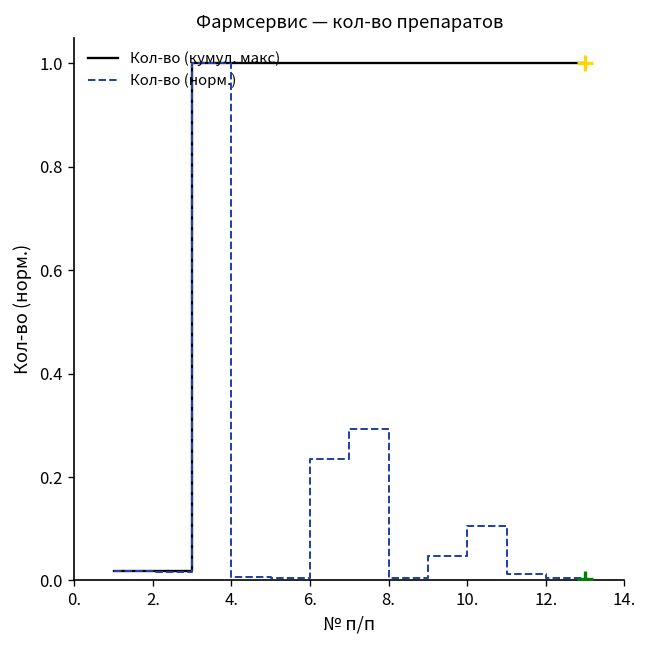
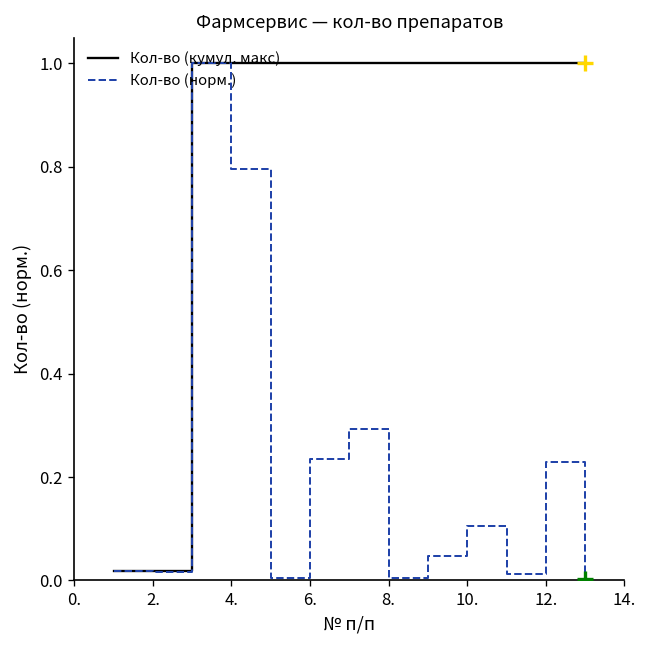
  {
    "Кол-во (кумул. макс)": {
      "4.": 1.00,
      "6.": 1.00,
      "8.": 1.00,
      "10.": 1.00,
      "12.": 1.00
    },
    "Кол-во (норм.)": {
-     "4.": 0.01,
+     "4.": 0.80,
      "6.": 0.24,
      "8.": 0.00,
      "10.": 0.10,
-     "12.": 0.00
+     "12.": 0.23
    }
  }
